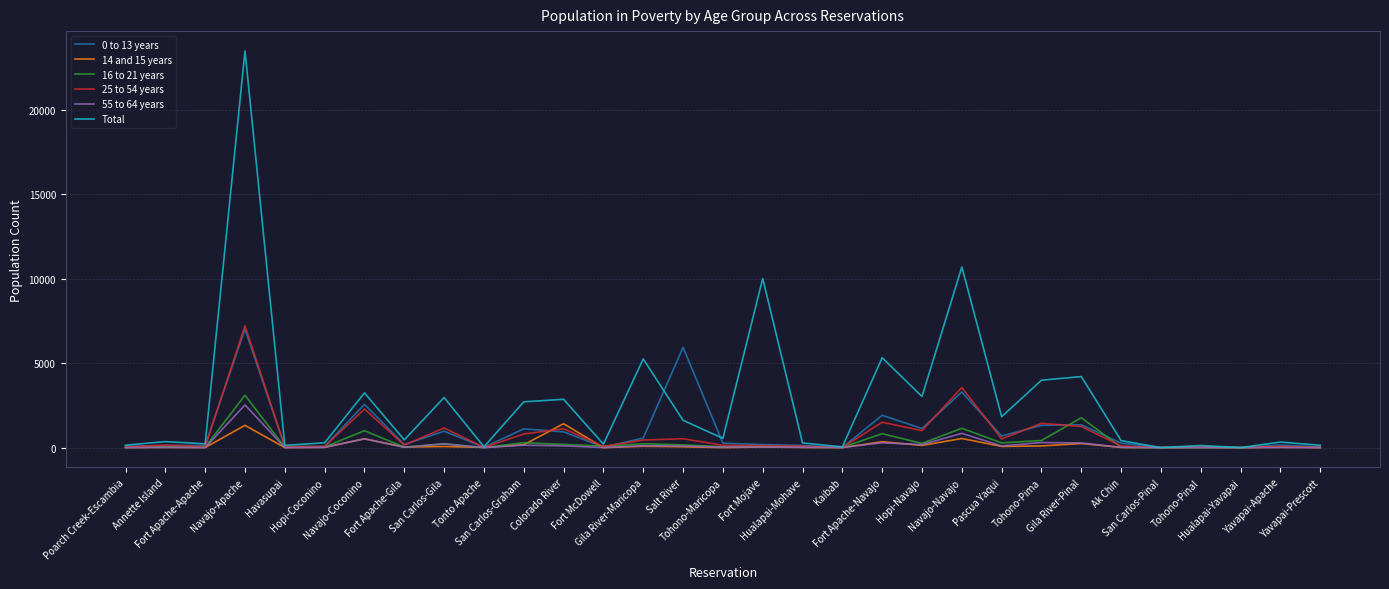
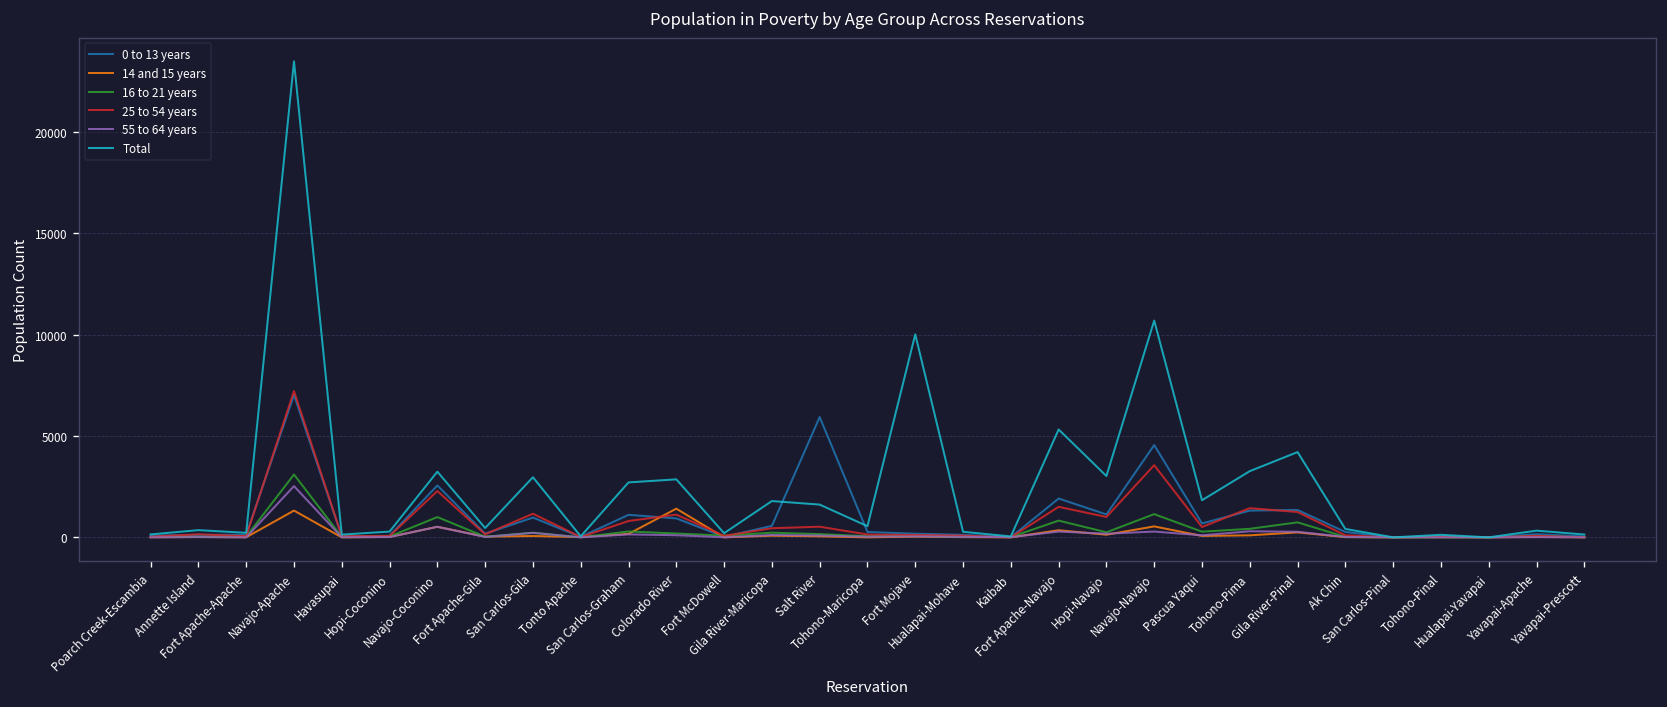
  {
    "0 to 13 years": {
      "Navajo-Apache": 7000,
      "Navajo-Coconino": 2600,
      "San Carlos-Gila": 1000,
      "San Carlos-Graham": 1100,
      "Colorado River": 900,
      "Salt River": 5900,
      "Fort Apache-Navajo": 1900,
-     "Navajo-Navajo": 3300,
+     "Navajo-Navajo": 4600,
      "Pascua Yaqui": 700
    },
    "14 and 15 years": {
      "Navajo-Apache": 1300,
      "San Carlos-Gila": 100,
      "Colorado River": 1400,
      "Navajo-Navajo": 500,
      "Tohono-Pima": 100
    },
    "16 to 21 years": {
      "Navajo-Apache": 3100,
      "Navajo-Coconino": 1000,
      "Fort Apache-Navajo": 800,
      "Navajo-Navajo": 1100,
      "Pascua Yaqui": 300,
-     "Gila River-Pinal": 1800
+     "Gila River-Pinal": 700
    },
    "25 to 54 years": {
      "Navajo-Apache": 7200,
      "Navajo-Coconino": 2300,
      "San Carlos-Gila": 1200,
      "San Carlos-Graham": 800,
      "Colorado River": 1100,
      "Salt River": 500,
      "Fort Apache-Navajo": 1500,
      "Navajo-Navajo": 3600,
      "Pascua Yaqui": 500
    },
    "55 to 64 years": {
      "Navajo-Apache": 2500,
-     "Navajo-Navajo": 800
+     "Navajo-Navajo": 300
    },
    "Total": {
      "Annette Island": 400,
      "Navajo-Apache": 23500,
      "Hopi-Coconino": 300,
      "Navajo-Coconino": 3200,
      "Fort Apache-Gila": 500,
      "San Carlos-Gila": 3000,
      "San Carlos-Graham": 2700,
      "Colorado River": 2900,
-     "Gila River-Maricopa": 5300,
+     "Gila River-Maricopa": 1800,
      "Salt River": 1600,
      "Tohono-Maricopa": 600,
      "Fort Mojave": 10000,
      "Fort Apache-Navajo": 5300,
      "Hopi-Navajo": 3000,
      "Navajo-Navajo": 10700,
      "Pascua Yaqui": 1800,
-     "Tohono-Pima": 4000,
+     "Tohono-Pima": 3300,
      "Gila River-Pinal": 4200,
      "Yavapai-Apache": 300
    }
  }
